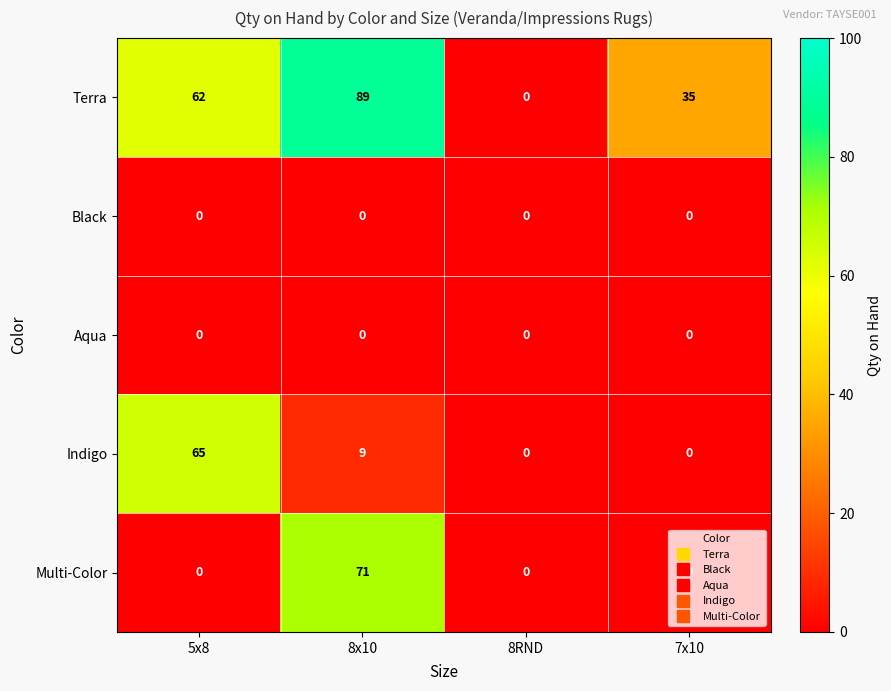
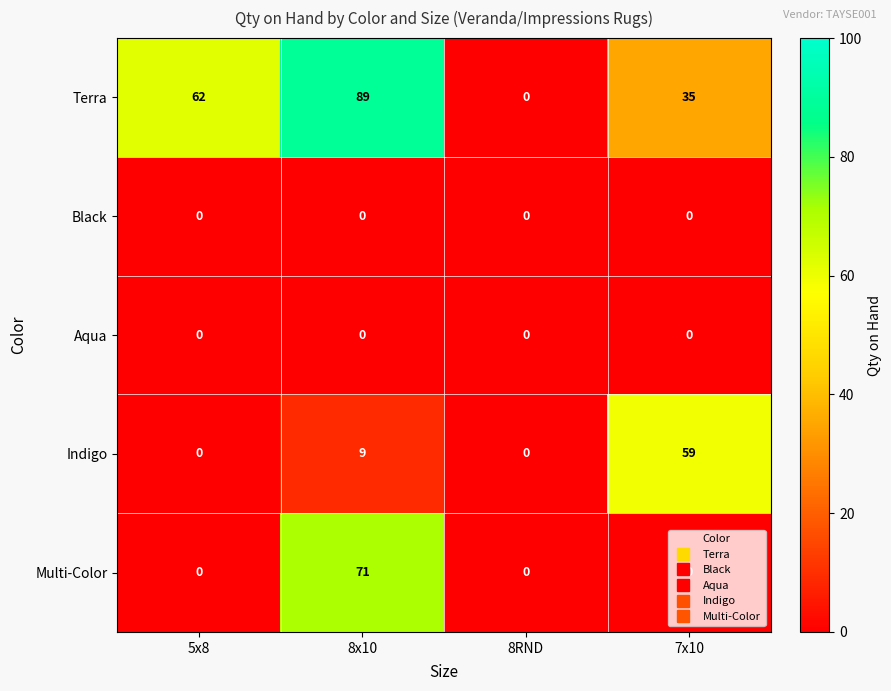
  {
    "Terra": {
      "5x8": 62,
      "8x10": 89,
      "8RND": 0,
      "7x10": 35
    },
    "Black": {
      "5x8": 0,
      "8x10": 0,
      "8RND": 0,
      "7x10": 0
    },
    "Aqua": {
      "5x8": 0,
      "8x10": 0,
      "8RND": 0,
      "7x10": 0
    },
    "Indigo": {
-     "5x8": 65,
+     "5x8": 0,
      "8x10": 9,
      "8RND": 0,
-     "7x10": 0
+     "7x10": 59
    },
    "Multi-Color": {
      "5x8": 0,
      "8x10": 71,
      "8RND": 0
    }
  }
